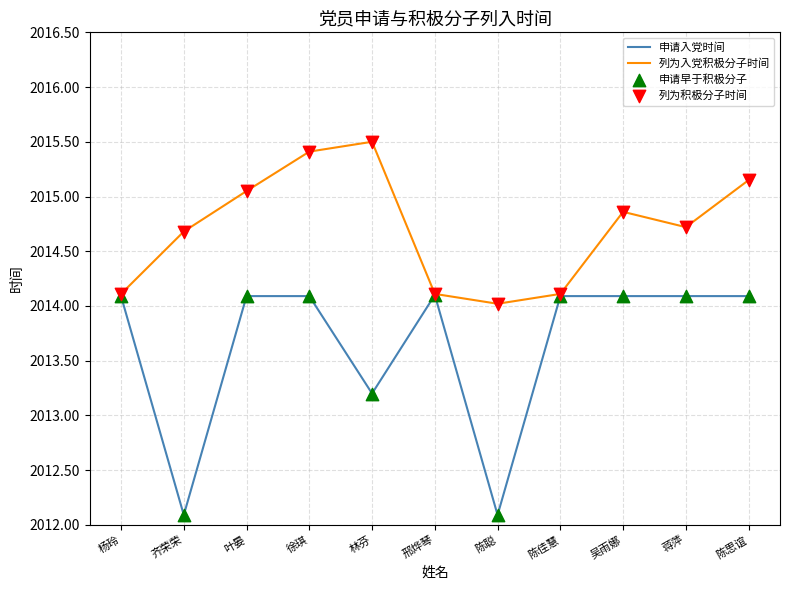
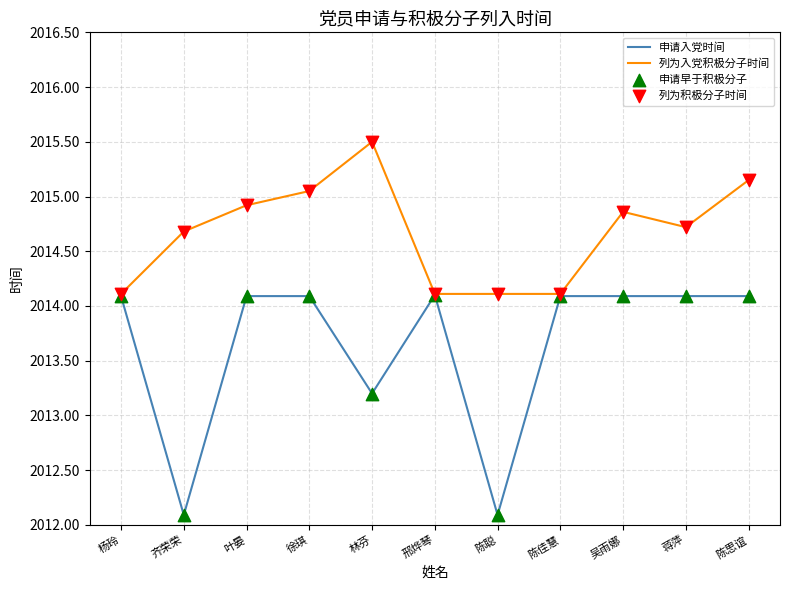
  {
    "列为入党积极分子时间": {
-     "叶晏": 2015.05,
-     "徐琪": 2015.41,
-     "陈聪": 2014.02
+     "叶晏": 2014.92,
+     "徐琪": 2015.05,
+     "陈聪": 2014.11
    }
  }
